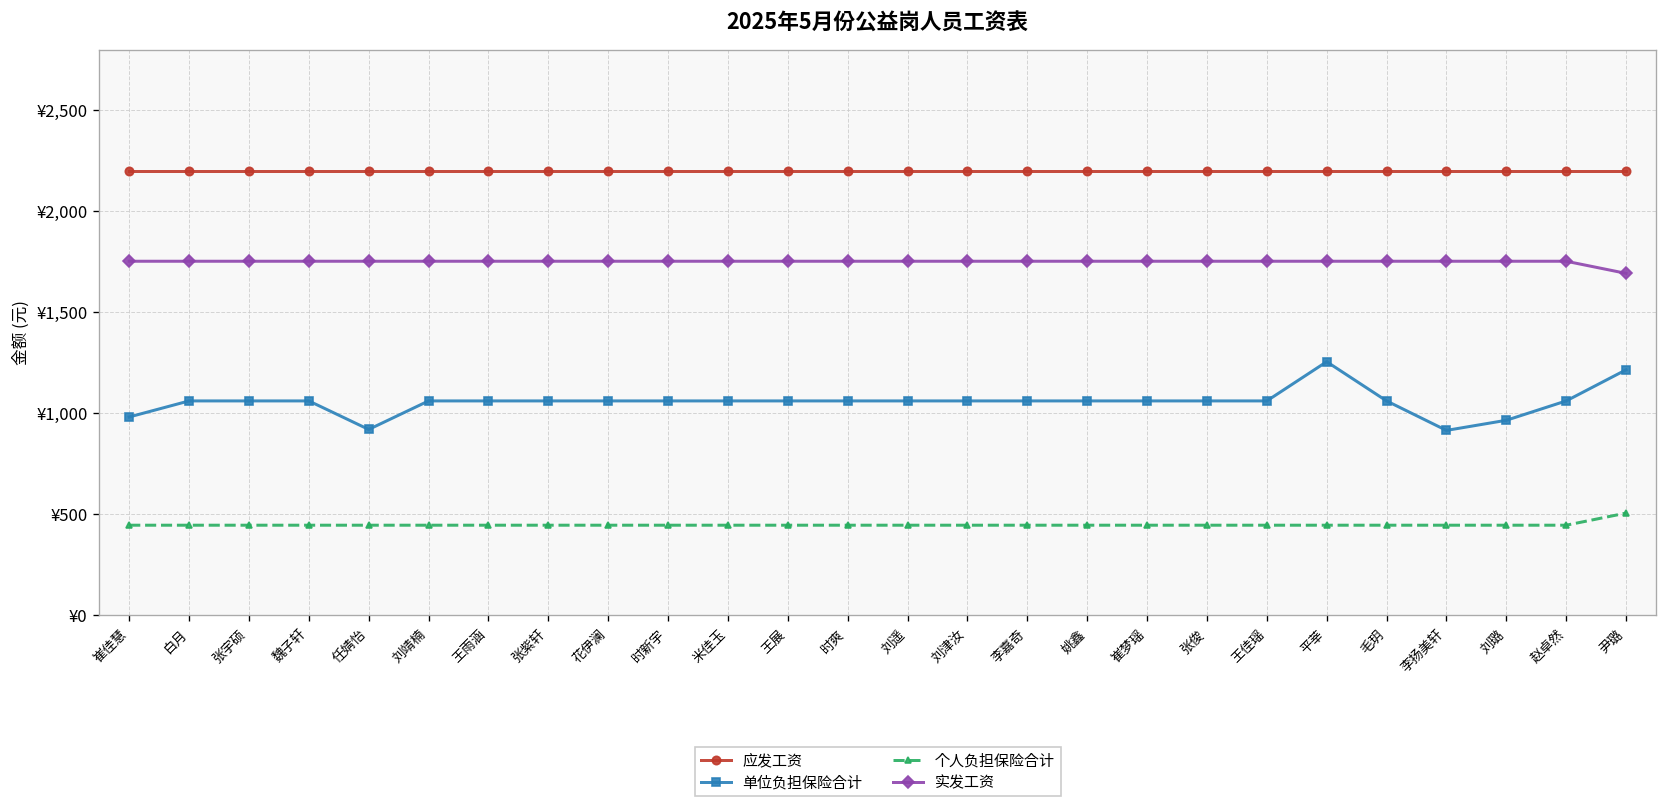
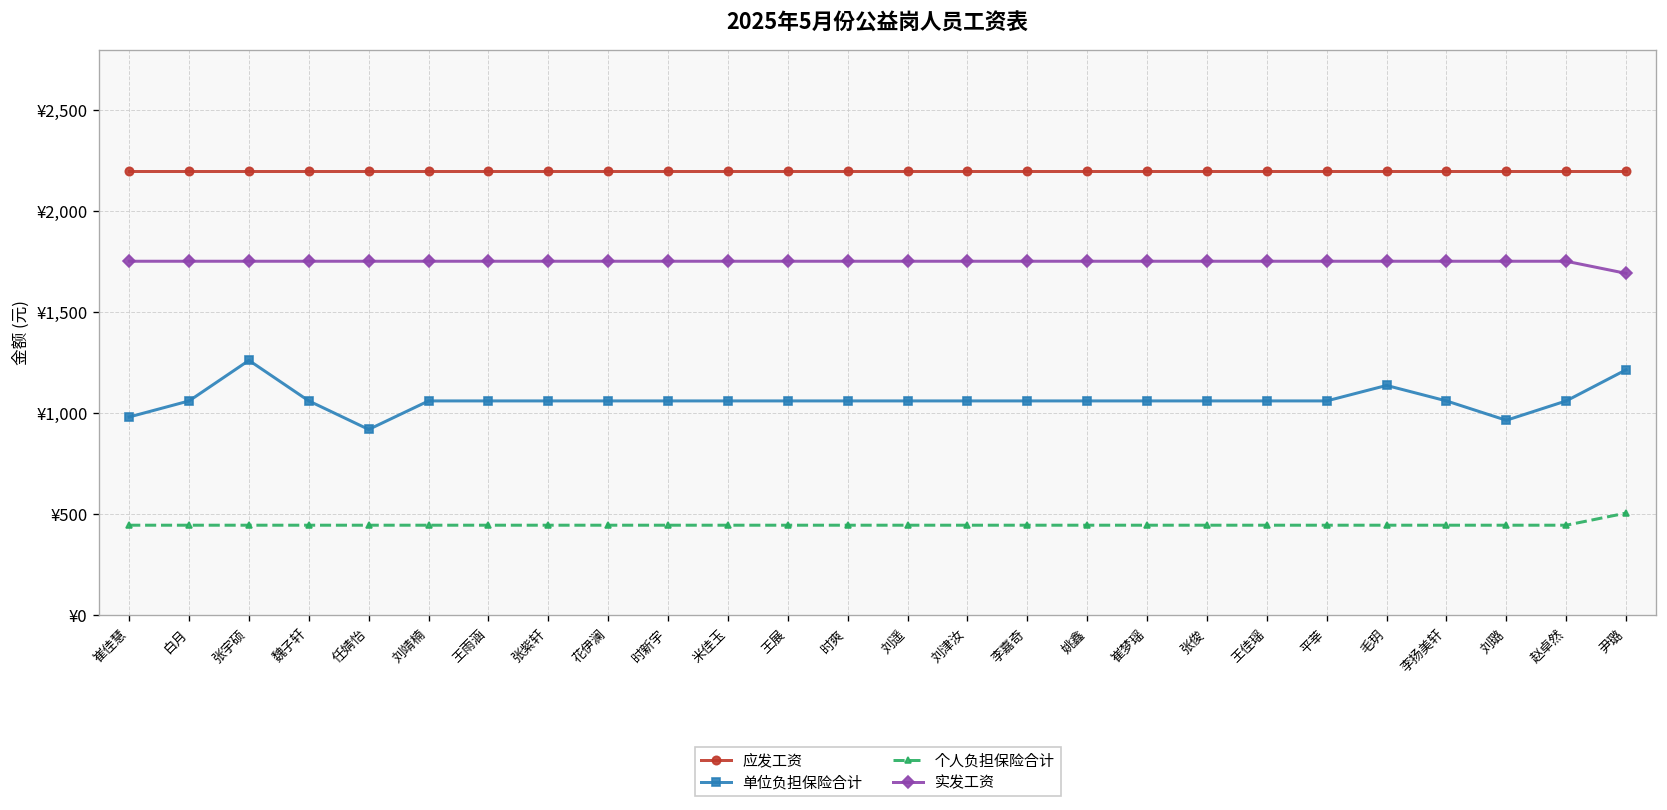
  {
    "应发工资": {
      "崔佳慧": "¥2,200",
      "白月": "¥2,200",
      "张宇硕": "¥2,200",
      "魏子轩": "¥2,200",
      "任婧怡": "¥2,200",
      "刘靖楠": "¥2,200",
      "王雨涵": "¥2,200",
      "张紫轩": "¥2,200",
      "花伊澜": "¥2,200",
      "时新宇": "¥2,200",
      "米佳玉": "¥2,200",
      "王展": "¥2,200",
      "时爽": "¥2,200",
      "刘遥": "¥2,200",
      "刘津汝": "¥2,200",
      "李嘉奇": "¥2,200",
      "姚鑫": "¥2,200",
      "崔梦瑶": "¥2,200",
      "张俊": "¥2,200",
      "王佳瑶": "¥2,200",
      "平莘": "¥2,200",
      "毛玥": "¥2,200",
      "李扬美轩": "¥2,200",
      "刘璐": "¥2,200",
      "赵卓然": "¥2,200",
      "尹璐": "¥2,200"
    },
    "单位负担保险合计": {
      "崔佳慧": "¥980",
      "白月": "¥1,060",
-     "张宇硕": "¥1,060",
+     "张宇硕": "¥1,260",
      "魏子轩": "¥1,060",
      "任婧怡": "¥920",
      "刘靖楠": "¥1,060",
      "王雨涵": "¥1,060",
      "张紫轩": "¥1,060",
      "花伊澜": "¥1,060",
      "时新宇": "¥1,060",
      "米佳玉": "¥1,060",
      "王展": "¥1,060",
      "时爽": "¥1,060",
      "刘遥": "¥1,060",
      "刘津汝": "¥1,060",
      "李嘉奇": "¥1,060",
      "姚鑫": "¥1,060",
      "崔梦瑶": "¥1,060",
      "张俊": "¥1,060",
      "王佳瑶": "¥1,060",
-     "平莘": "¥1,260",
-     "毛玥": "¥1,060",
-     "李扬美轩": "¥920",
+     "平莘": "¥1,060",
+     "毛玥": "¥1,140",
+     "李扬美轩": "¥1,060",
      "刘璐": "¥970",
      "赵卓然": "¥1,060",
      "尹璐": "¥1,220"
    },
    "个人负担保险合计": {
      "崔佳慧": "¥450",
      "白月": "¥450",
      "张宇硕": "¥450",
      "魏子轩": "¥450",
      "任婧怡": "¥450",
      "刘靖楠": "¥450",
      "王雨涵": "¥450",
      "张紫轩": "¥450",
      "花伊澜": "¥450",
      "时新宇": "¥450",
      "米佳玉": "¥450",
      "王展": "¥450",
      "时爽": "¥450",
      "刘遥": "¥450",
      "刘津汝": "¥450",
      "李嘉奇": "¥450",
      "姚鑫": "¥450",
      "崔梦瑶": "¥450",
      "张俊": "¥450",
      "王佳瑶": "¥450",
      "平莘": "¥450",
      "毛玥": "¥450",
      "李扬美轩": "¥450",
      "刘璐": "¥450",
      "赵卓然": "¥450",
      "尹璐": "¥510"
    },
    "实发工资": {
      "崔佳慧": "¥1,750",
      "白月": "¥1,750",
      "张宇硕": "¥1,750",
      "魏子轩": "¥1,750",
      "任婧怡": "¥1,750",
      "刘靖楠": "¥1,750",
      "王雨涵": "¥1,750",
      "张紫轩": "¥1,750",
      "花伊澜": "¥1,750",
      "时新宇": "¥1,750",
      "米佳玉": "¥1,750",
      "王展": "¥1,750",
      "时爽": "¥1,750",
      "刘遥": "¥1,750",
      "刘津汝": "¥1,750",
      "李嘉奇": "¥1,750",
      "姚鑫": "¥1,750",
      "崔梦瑶": "¥1,750",
      "张俊": "¥1,750",
      "王佳瑶": "¥1,750",
      "平莘": "¥1,750",
      "毛玥": "¥1,750",
      "李扬美轩": "¥1,750",
      "刘璐": "¥1,750",
      "赵卓然": "¥1,750",
      "尹璐": "¥1,690"
    }
  }
